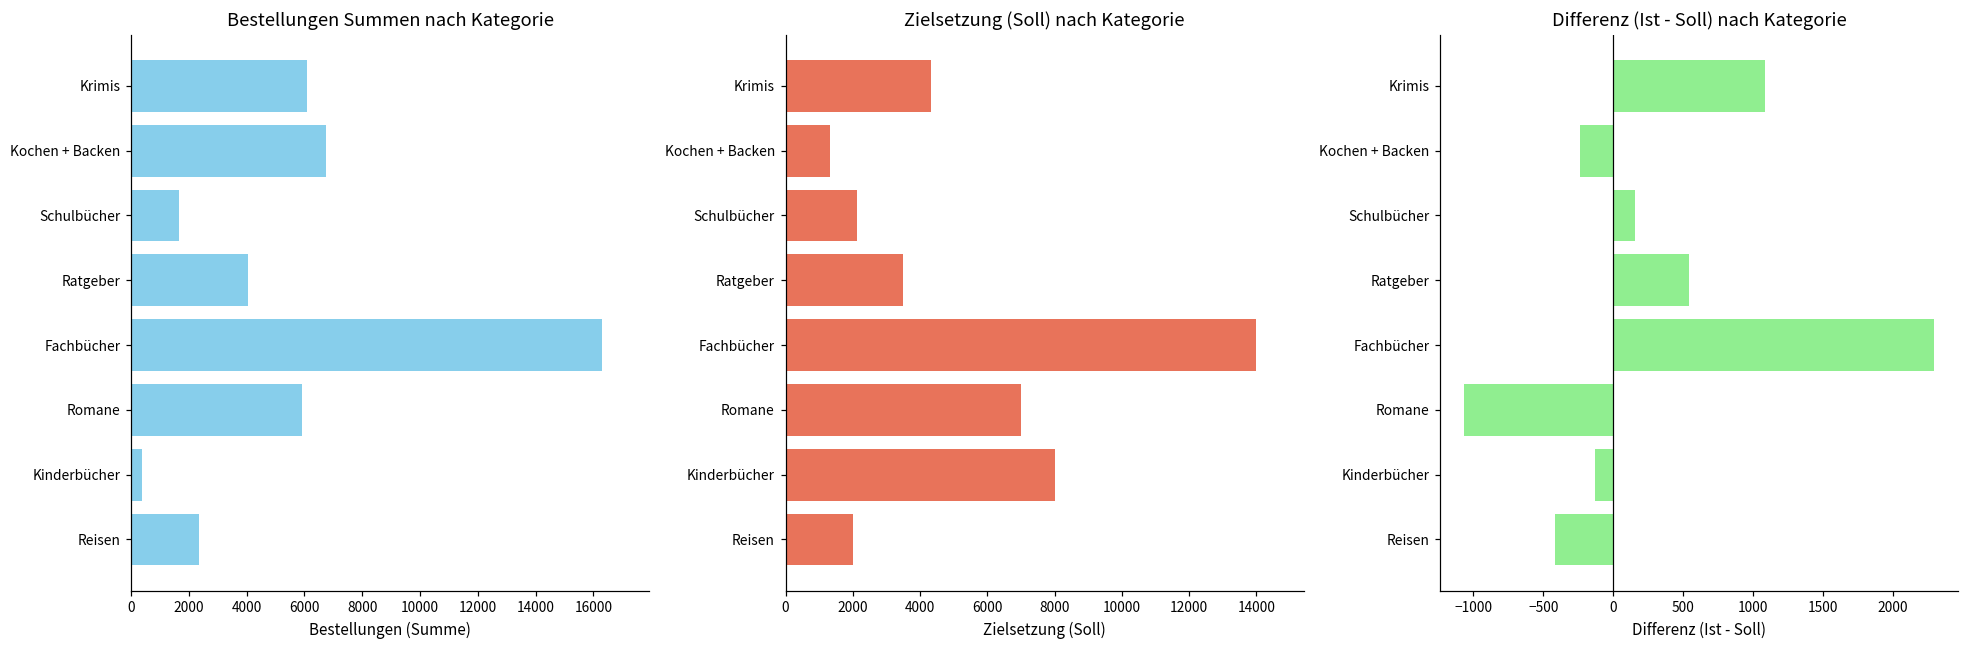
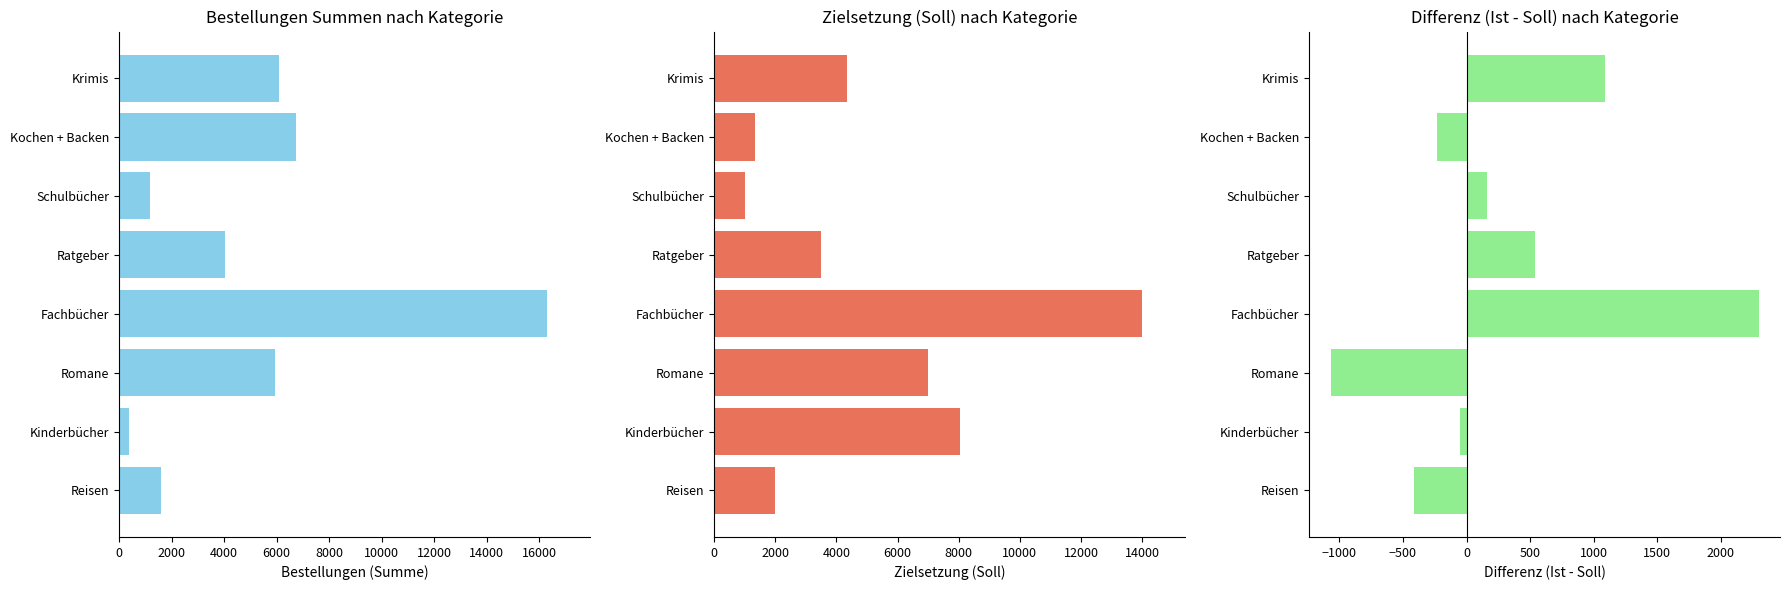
  {
    "Bestellungen Summen nach Kategorie": {
      "Krimis": 6100,
      "Kochen + Backen": 6800,
-     "Schulbücher": 1700,
+     "Schulbücher": 1200,
      "Ratgeber": 4000,
      "Fachbücher": 16300,
      "Romane": 5900,
      "Kinderbücher": 400,
-     "Reisen": 2400
+     "Reisen": 1600
    },
    "Zielsetzung (Soll) nach Kategorie": {
      "Krimis": 4300,
      "Kochen + Backen": 1300,
-     "Schulbücher": 2100,
+     "Schulbücher": 1000,
      "Ratgeber": 3500,
      "Fachbücher": 14000,
      "Romane": 7000,
      "Kinderbücher": 8000,
      "Reisen": 2000
    },
    "Differenz (Ist - Soll) nach Kategorie": {
      "Krimis": 1090,
      "Kochen + Backen": -240,
      "Schulbücher": 160,
      "Ratgeber": 540,
      "Fachbücher": 2300,
      "Romane": -1070,
-     "Kinderbücher": -130,
+     "Kinderbücher": -50,
      "Reisen": -410
    }
  }
